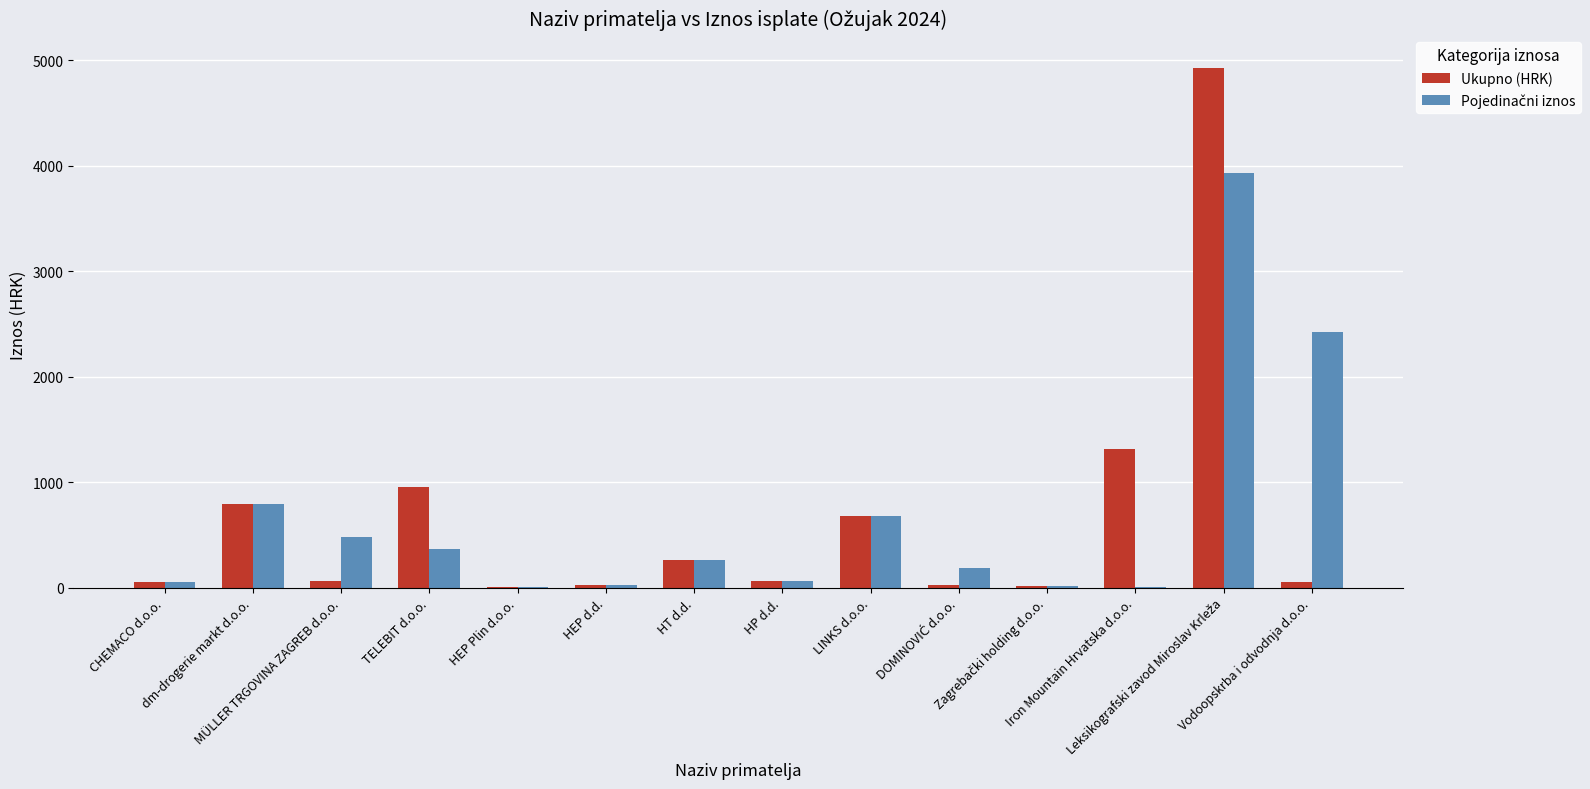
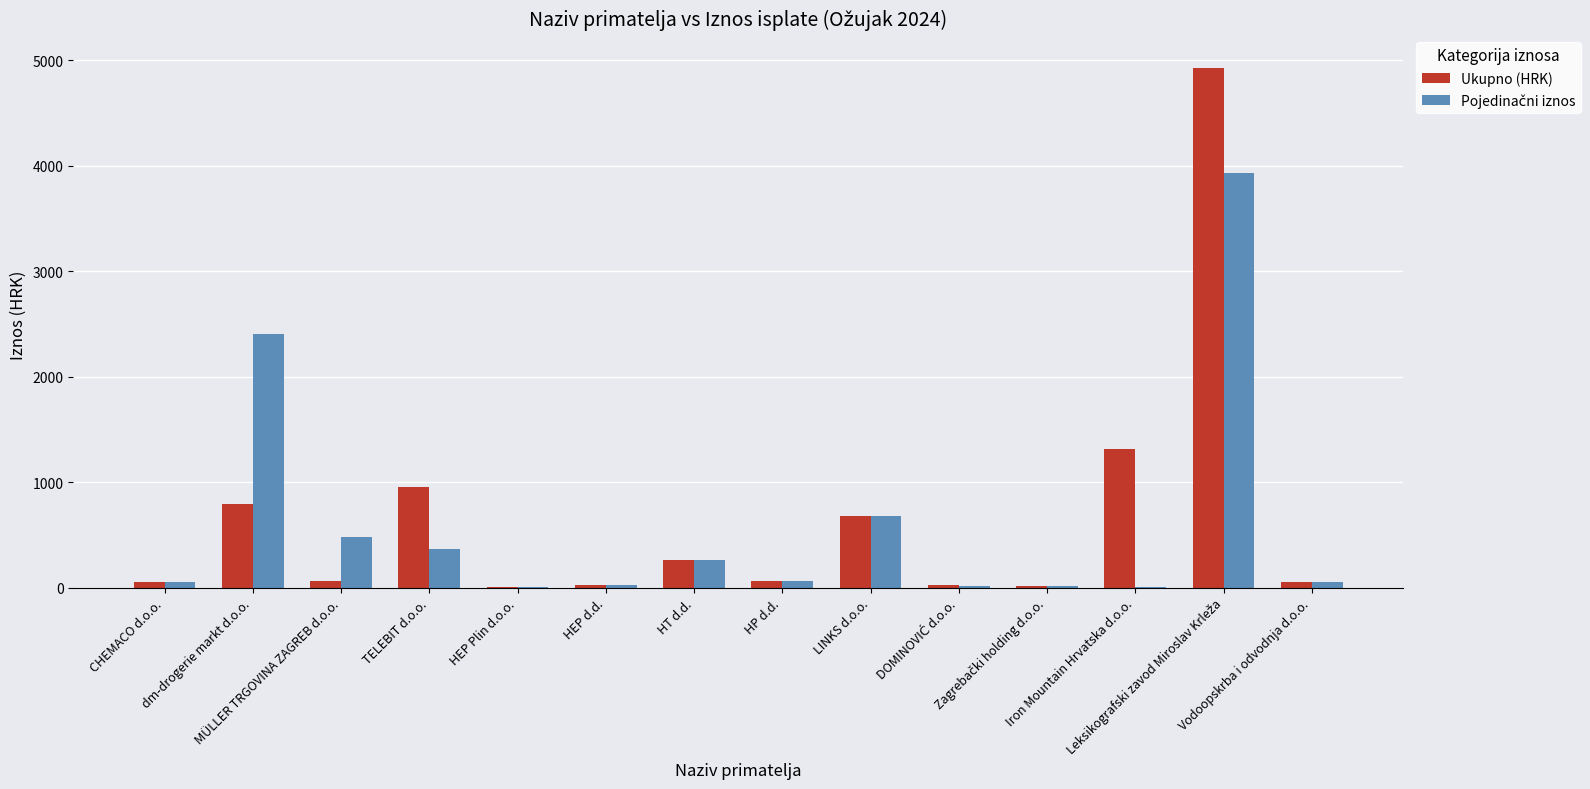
  {
    "Ukupno (HRK)": {
      "CHEMACO d.o.o.": 50,
      "dm-drogerie markt d.o.o.": 790,
      "MÜLLER TRGOVINA ZAGREB d.o.o.": 60,
      "TELEBIT d.o.o.": 960,
      "HEP d.d.": 30,
      "HT d.d.": 260,
      "HP d.d.": 60,
      "LINKS d.o.o.": 680,
      "Iron Mountain Hrvatska d.o.o.": 1310,
      "Leksikografski zavod Miroslav Krleža": 4930,
      "Vodoopskrba i odvodnja d.o.o.": 50
    },
    "Pojedinačni iznos": {
      "CHEMACO d.o.o.": 50,
-     "dm-drogerie markt d.o.o.": 790,
+     "dm-drogerie markt d.o.o.": 2400,
      "MÜLLER TRGOVINA ZAGREB d.o.o.": 480,
      "TELEBIT d.o.o.": 370,
      "HEP d.d.": 30,
      "HT d.d.": 260,
      "HP d.d.": 60,
      "LINKS d.o.o.": 670,
-     "DOMINOVIĆ d.o.o.": 180,
+     "DOMINOVIĆ d.o.o.": 20,
      "Leksikografski zavod Miroslav Krleža": 3930,
-     "Vodoopskrba i odvodnja d.o.o.": 2420
+     "Vodoopskrba i odvodnja d.o.o.": 50
    }
  }
